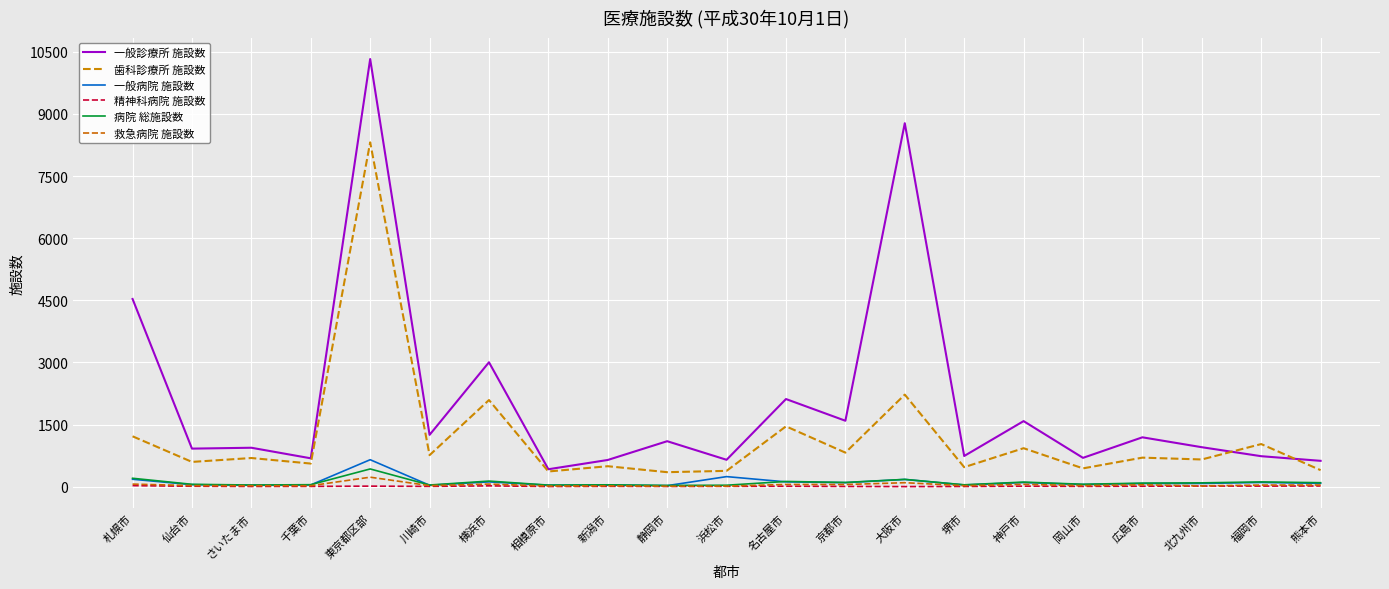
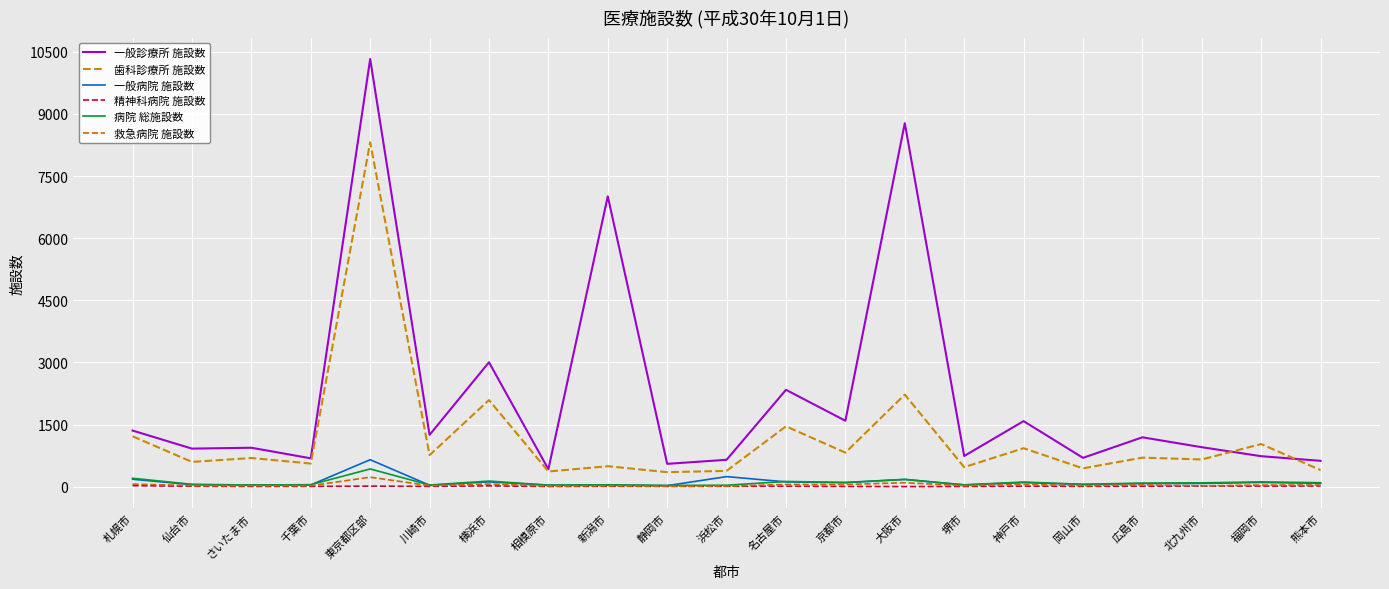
  {
    "一般診療所 施設数": {
-     "札幌市": 4500,
+     "札幌市": 1400,
      "仙台市": 900,
      "さいたま市": 900,
      "千葉市": 700,
      "東京都区部": 10300,
      "川崎市": 1300,
      "横浜市": 3000,
-     "新潟市": 600,
-     "静岡市": 1100,
+     "新潟市": 7000,
+     "静岡市": 600,
      "浜松市": 600,
-     "名古屋市": 2100,
+     "名古屋市": 2300,
      "京都市": 1600,
      "大阪市": 8800,
      "堺市": 700,
      "神戸市": 1600,
      "岡山市": 700,
      "広島市": 1200,
      "北九州市": 1000,
      "福岡市": 700,
      "熊本市": 600
    },
    "一般病院 施設数": {
      "東京都区部": 700,
      "浜松市": 200
    },
    "精神科病院 施設数": {
      "東京都区部": 0,
      "大阪市": 0
    },
    "病院 総施設数": {
      "東京都区部": 400
    }
  }
